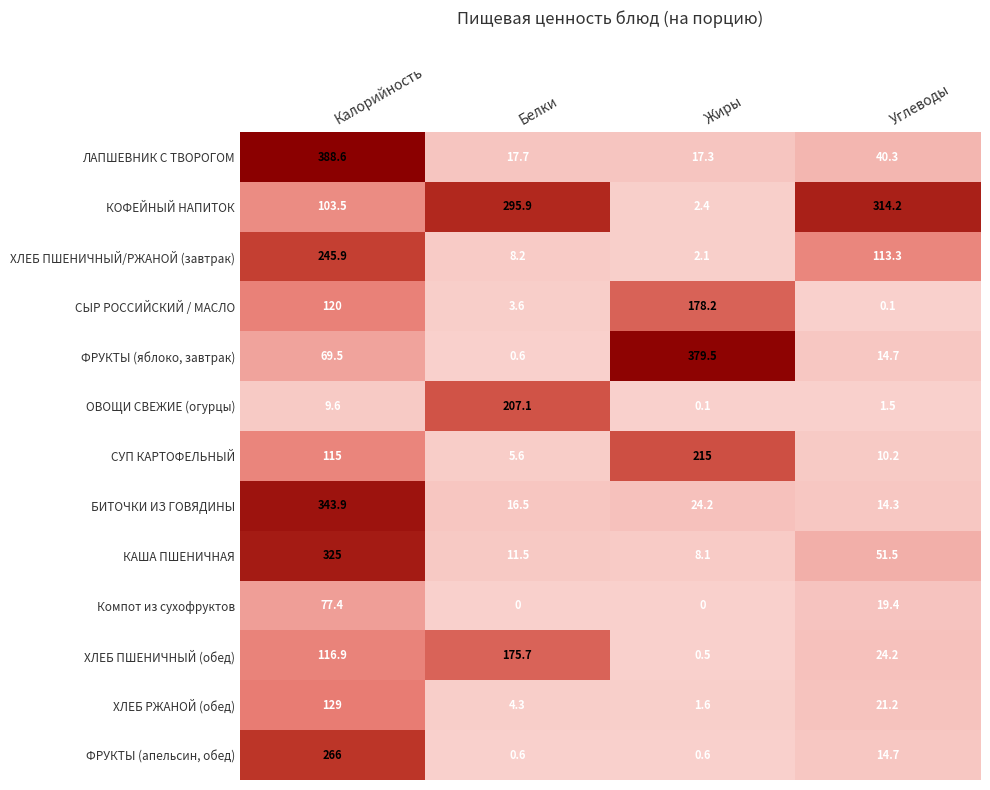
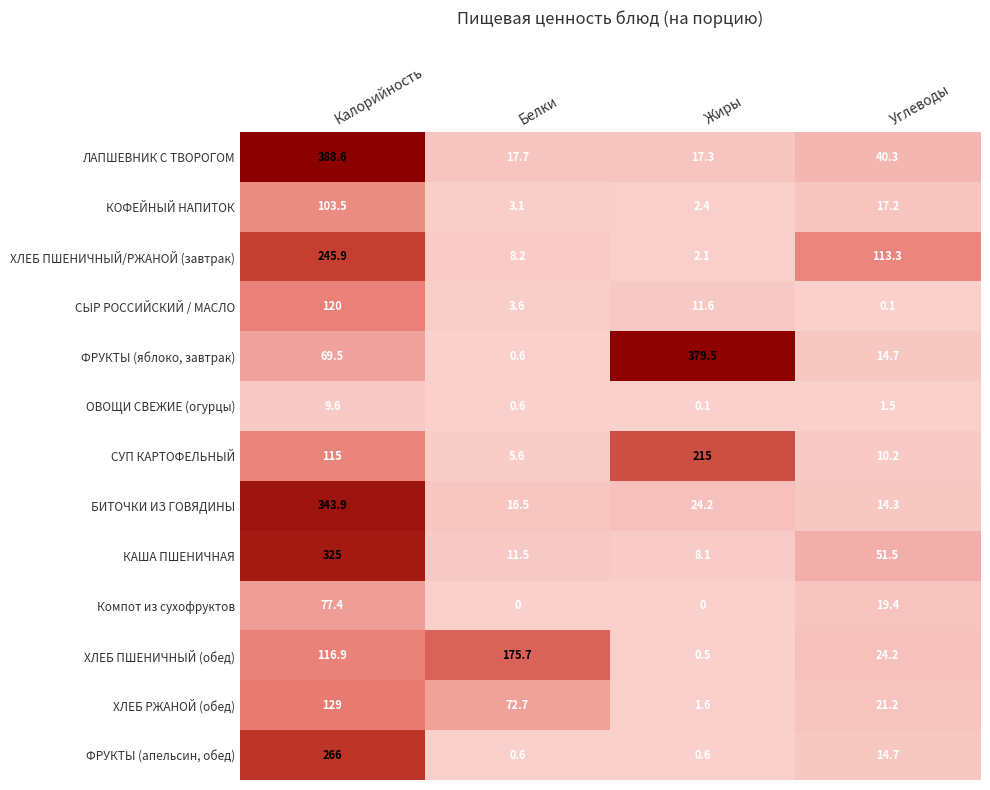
  {
    "ЛАПШЕВНИК С ТВОРОГОМ": {
      "Калорийность": 388.6,
      "Белки": 17.7,
      "Жиры": 17.3,
      "Углеводы": 40.3
    },
    "КОФЕЙНЫЙ НАПИТОК": {
      "Калорийность": 103.5,
-     "Белки": 295.9,
+     "Белки": 3.1,
      "Жиры": 2.4,
-     "Углеводы": 314.2
+     "Углеводы": 17.2
    },
    "ХЛЕБ ПШЕНИЧНЫЙ/РЖАНОЙ (завтрак)": {
      "Калорийность": 245.9,
      "Белки": 8.2,
      "Жиры": 2.1,
      "Углеводы": 113.3
    },
    "СЫР РОССИЙСКИЙ / МАСЛО": {
      "Калорийность": 120,
      "Белки": 3.6,
-     "Жиры": 178.2,
+     "Жиры": 11.6,
      "Углеводы": 0.1
    },
    "ФРУКТЫ (яблоко, завтрак)": {
      "Калорийность": 69.5,
      "Белки": 0.6,
      "Жиры": 379.5,
      "Углеводы": 14.7
    },
    "ОВОЩИ СВЕЖИЕ (огурцы)": {
      "Калорийность": 9.6,
-     "Белки": 207.1,
+     "Белки": 0.6,
      "Жиры": 0.1,
      "Углеводы": 1.5
    },
    "СУП КАРТОФЕЛЬНЫЙ": {
      "Калорийность": 115,
      "Белки": 5.6,
      "Жиры": 215,
      "Углеводы": 10.2
    },
    "БИТОЧКИ ИЗ ГОВЯДИНЫ": {
      "Калорийность": 343.9,
      "Белки": 16.5,
      "Жиры": 24.2,
      "Углеводы": 14.3
    },
    "КАША ПШЕНИЧНАЯ": {
      "Калорийность": 325,
      "Белки": 11.5,
      "Жиры": 8.1,
      "Углеводы": 51.5
    },
    "Компот из сухофруктов": {
      "Калорийность": 77.4,
      "Белки": 0,
      "Жиры": 0,
      "Углеводы": 19.4
    },
    "ХЛЕБ ПШЕНИЧНЫЙ (обед)": {
      "Калорийность": 116.9,
      "Белки": 175.7,
      "Жиры": 0.5,
      "Углеводы": 24.2
    },
    "ХЛЕБ РЖАНОЙ (обед)": {
      "Калорийность": 129,
-     "Белки": 4.3,
+     "Белки": 72.7,
      "Жиры": 1.6,
      "Углеводы": 21.2
    },
    "ФРУКТЫ (апельсин, обед)": {
      "Калорийность": 266,
      "Белки": 0.6,
      "Жиры": 0.6,
      "Углеводы": 14.7
    }
  }
